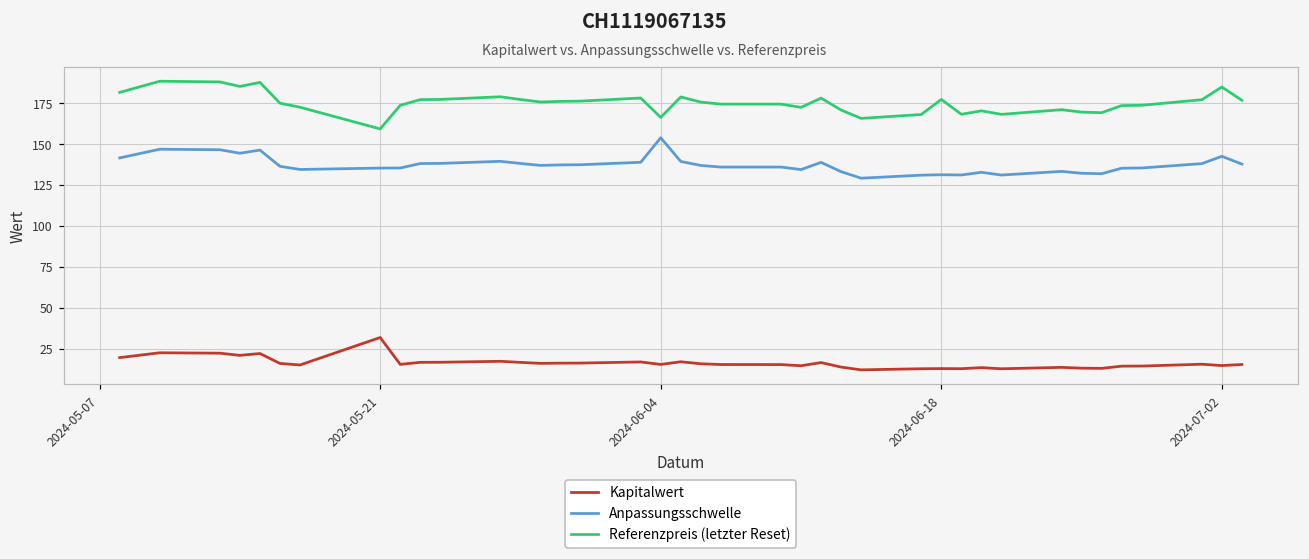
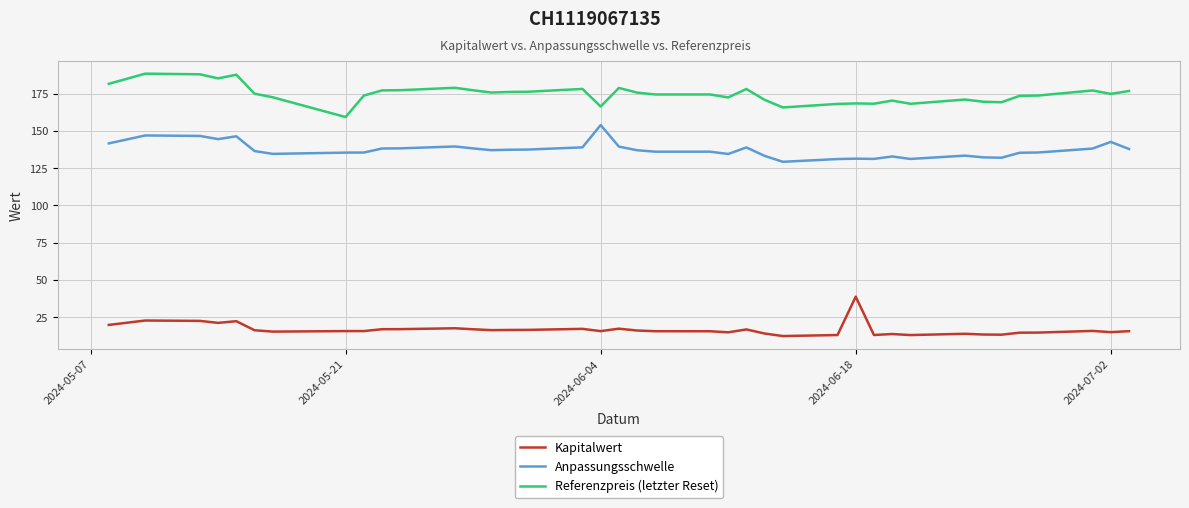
  {
    "Kapitalwert": {
-     "2024-05-21": 32,
+     "2024-05-21": 16,
      "2024-06-04": 16,
-     "2024-06-18": 13,
+     "2024-06-18": 39,
      "2024-07-02": 15
    },
    "Anpassungsschwelle": {
      "2024-05-21": 135,
      "2024-06-04": 154,
      "2024-06-18": 131,
      "2024-07-02": 143
    },
    "Referenzpreis (letzter Reset)": {
      "2024-05-21": 159,
      "2024-06-04": 166,
-     "2024-06-18": 177,
-     "2024-07-02": 185
+     "2024-06-18": 168,
+     "2024-07-02": 175
    }
  }
